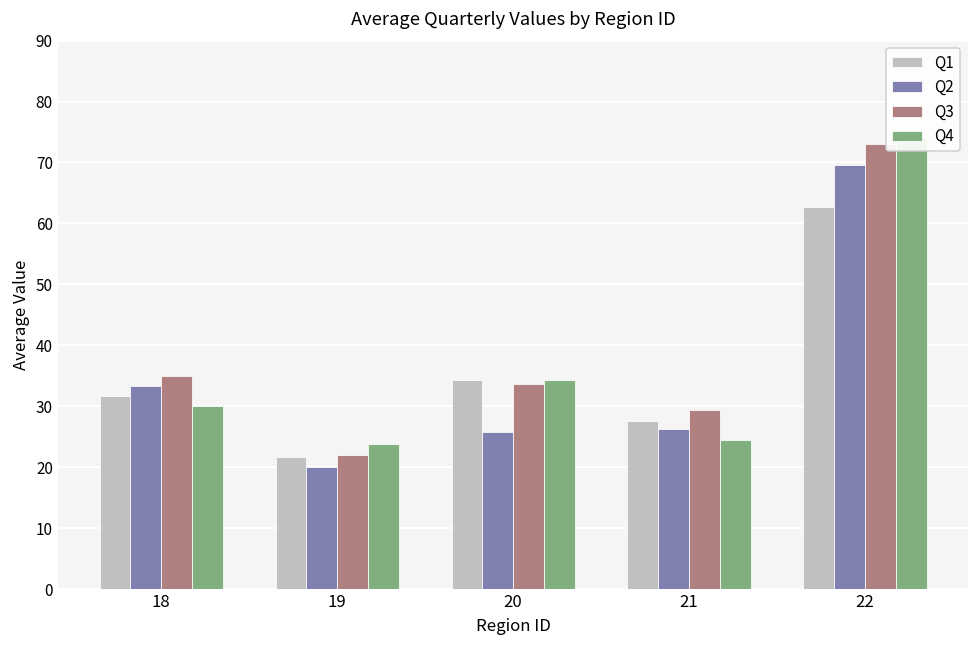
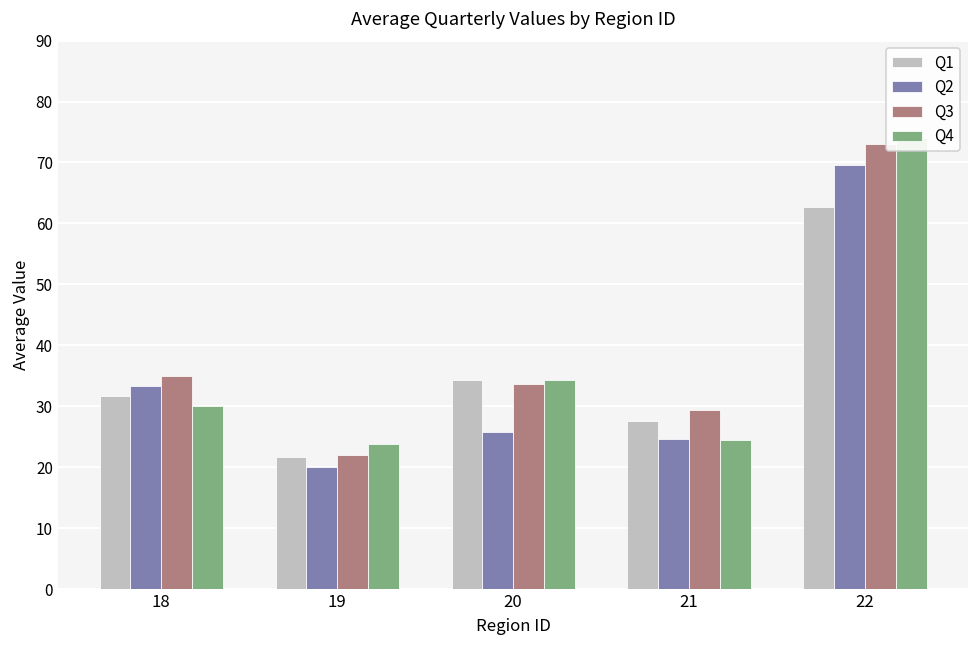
  {
    "Q1": {
      "18": 32,
      "19": 22,
      "20": 34,
      "21": 28,
      "22": 63
    },
    "Q2": {
      "18": 33,
      "19": 20,
      "20": 26,
-     "21": 26,
+     "21": 25,
      "22": 70
    },
    "Q3": {
      "18": 35,
      "19": 22,
      "20": 34,
      "21": 29,
      "22": 73
    },
    "Q4": {
      "18": 30,
      "19": 24,
      "20": 34,
      "21": 24
    }
  }
